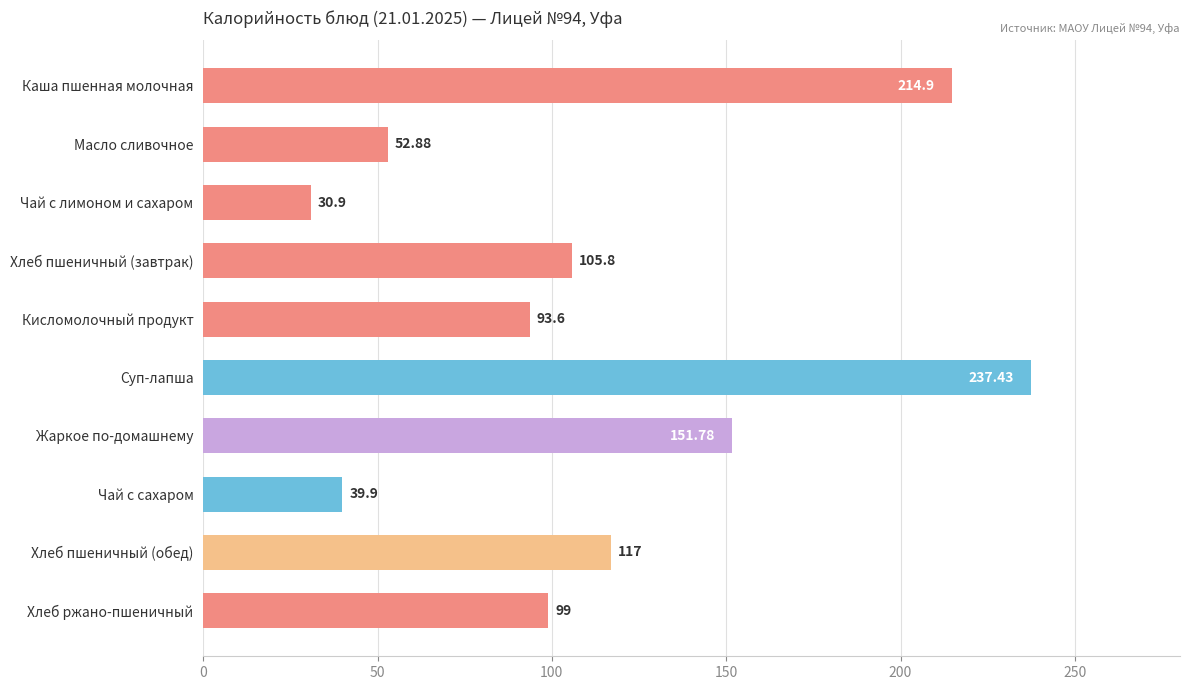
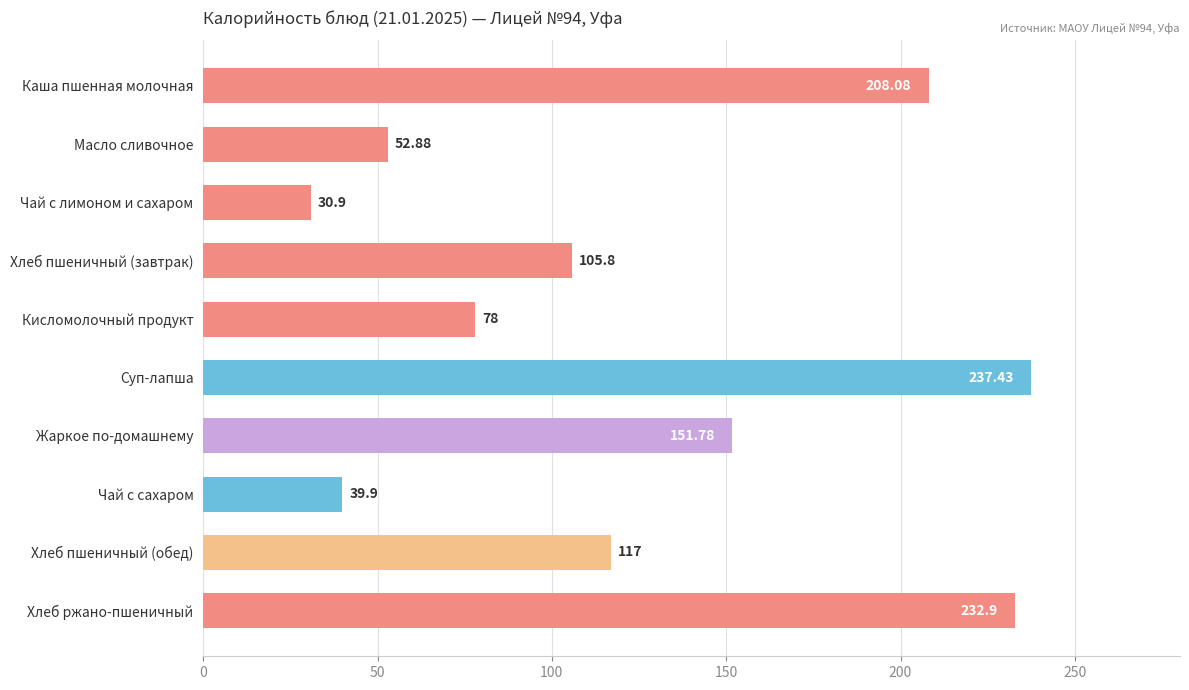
  {
-   "Каша пшенная молочная": 214.9,
+   "Каша пшенная молочная": 208.08,
    "Масло сливочное": 52.88,
    "Чай с лимоном и сахаром": 30.9,
    "Хлеб пшеничный (завтрак)": 105.8,
-   "Кисломолочный продукт": 93.6,
+   "Кисломолочный продукт": 78,
    "Суп-лапша": 237.43,
    "Жаркое по-домашнему": 151.78,
    "Чай с сахаром": 39.9,
    "Хлеб пшеничный (обед)": 117,
-   "Хлеб ржано-пшеничный": 99
+   "Хлеб ржано-пшеничный": 232.9
  }
